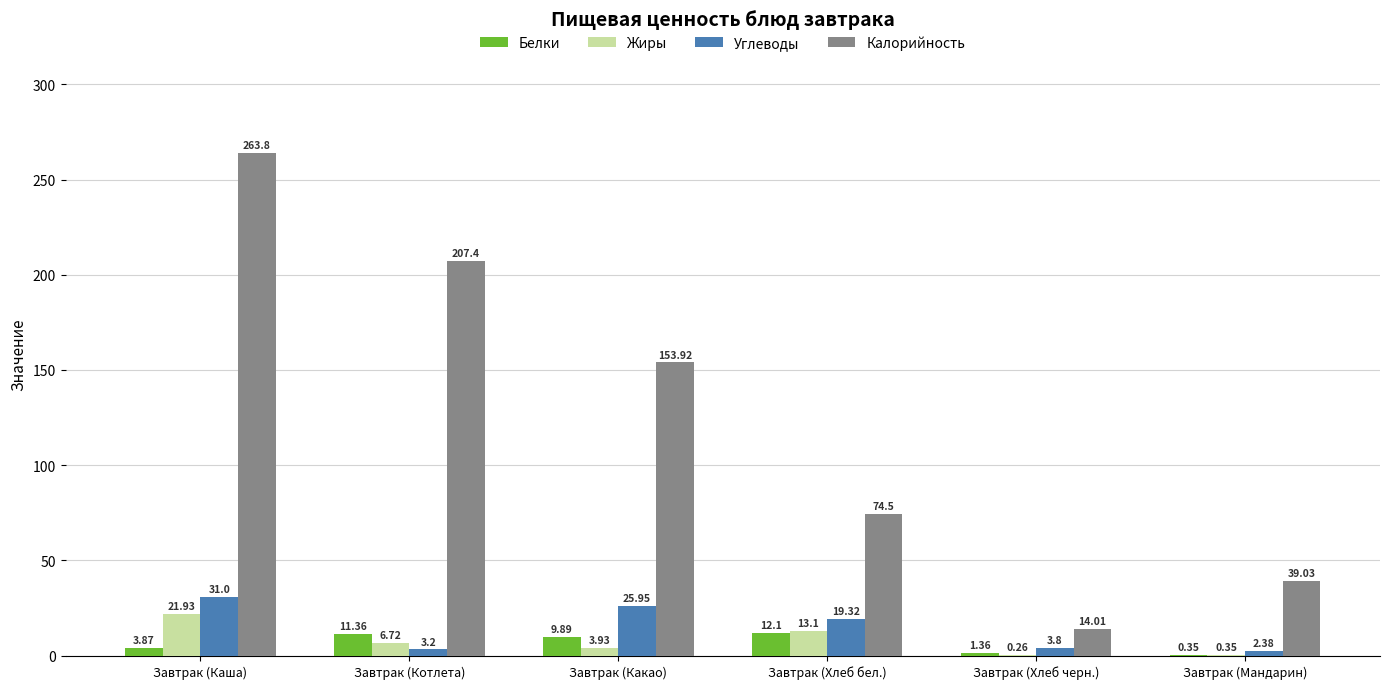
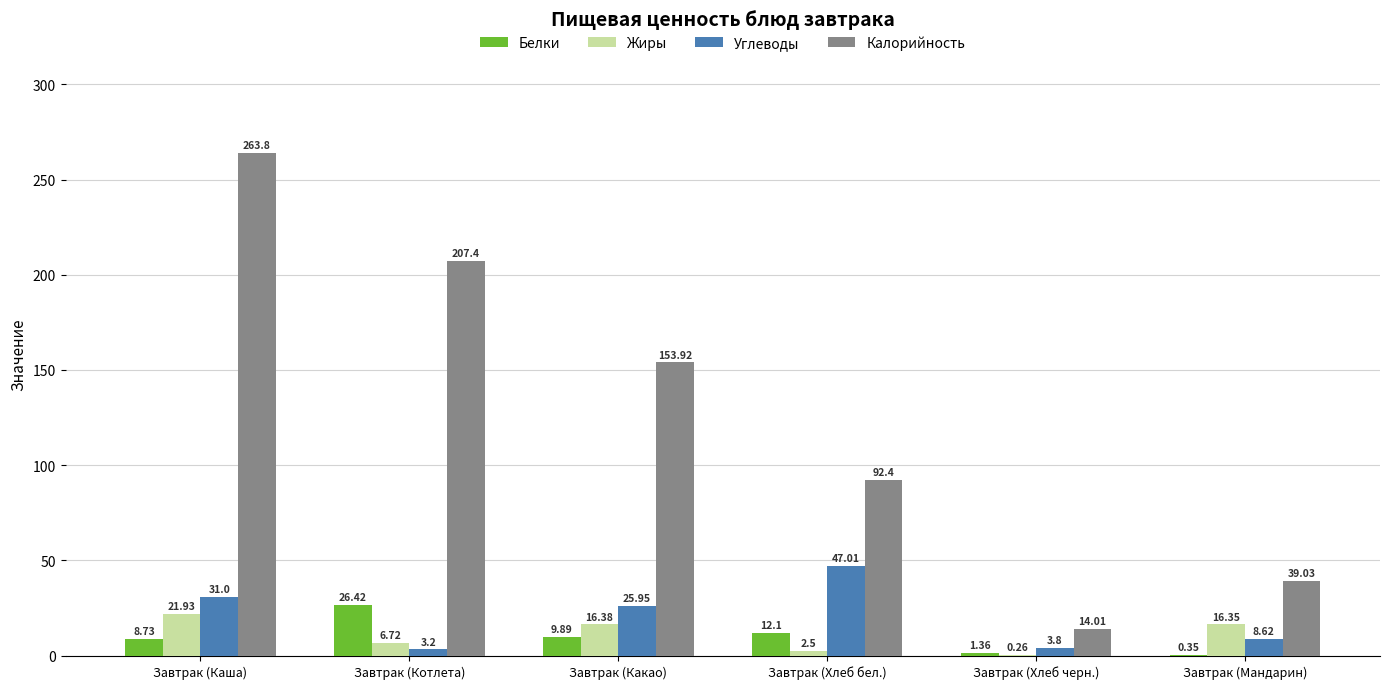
  {
    "Белки": {
-     "Завтрак (Каша)": 3.87,
-     "Завтрак (Котлета)": 11.36,
+     "Завтрак (Каша)": 8.73,
+     "Завтрак (Котлета)": 26.42,
      "Завтрак (Какао)": 9.89,
      "Завтрак (Хлеб бел.)": 12.1,
      "Завтрак (Хлеб черн.)": 1.36,
      "Завтрак (Мандарин)": 0.35
    },
    "Жиры": {
      "Завтрак (Каша)": 21.93,
      "Завтрак (Котлета)": 6.72,
-     "Завтрак (Какао)": 3.93,
-     "Завтрак (Хлеб бел.)": 13.1,
+     "Завтрак (Какао)": 16.38,
+     "Завтрак (Хлеб бел.)": 2.5,
      "Завтрак (Хлеб черн.)": 0.26,
-     "Завтрак (Мандарин)": 0.35
+     "Завтрак (Мандарин)": 16.35
    },
    "Углеводы": {
      "Завтрак (Каша)": 31.0,
      "Завтрак (Котлета)": 3.2,
      "Завтрак (Какао)": 25.95,
-     "Завтрак (Хлеб бел.)": 19.32,
+     "Завтрак (Хлеб бел.)": 47.01,
      "Завтрак (Хлеб черн.)": 3.8,
-     "Завтрак (Мандарин)": 2.38
+     "Завтрак (Мандарин)": 8.62
    },
    "Калорийность": {
      "Завтрак (Каша)": 263.8,
      "Завтрак (Котлета)": 207.4,
      "Завтрак (Какао)": 153.92,
-     "Завтрак (Хлеб бел.)": 74.5,
+     "Завтрак (Хлеб бел.)": 92.4,
      "Завтрак (Хлеб черн.)": 14.01,
      "Завтрак (Мандарин)": 39.03
    }
  }
